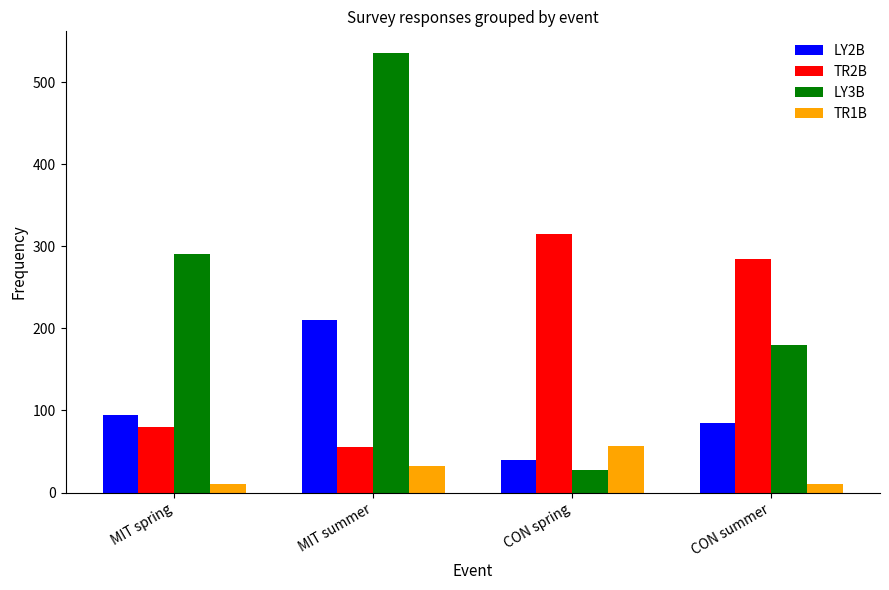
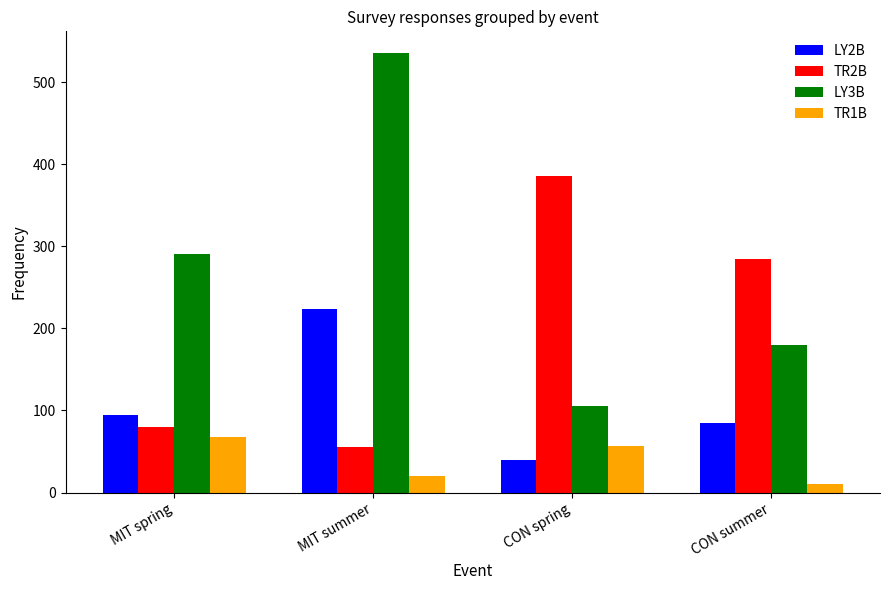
  {
    "LY2B": {
      "MIT spring": 100,
-     "MIT summer": 210,
+     "MIT summer": 220,
      "CON spring": 40,
      "CON summer": 90
    },
    "TR2B": {
      "MIT spring": 80,
      "MIT summer": 60,
-     "CON spring": 320,
+     "CON spring": 390,
      "CON summer": 290
    },
    "LY3B": {
      "MIT spring": 290,
      "MIT summer": 540,
-     "CON spring": 30,
+     "CON spring": 110,
      "CON summer": 180
    },
    "TR1B": {
-     "MIT spring": 10,
-     "MIT summer": 30,
+     "MIT spring": 70,
+     "MIT summer": 20,
      "CON spring": 60,
      "CON summer": 10
    }
  }
